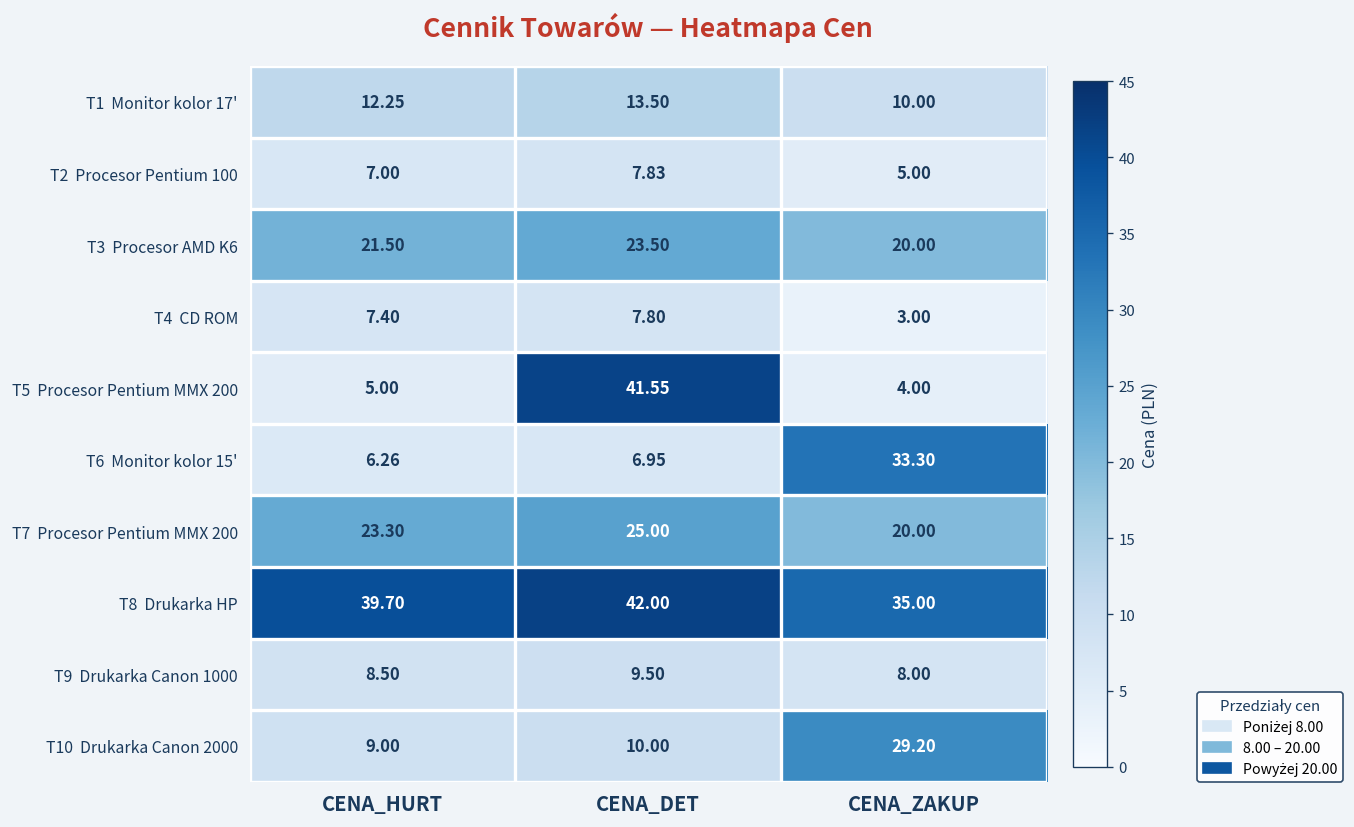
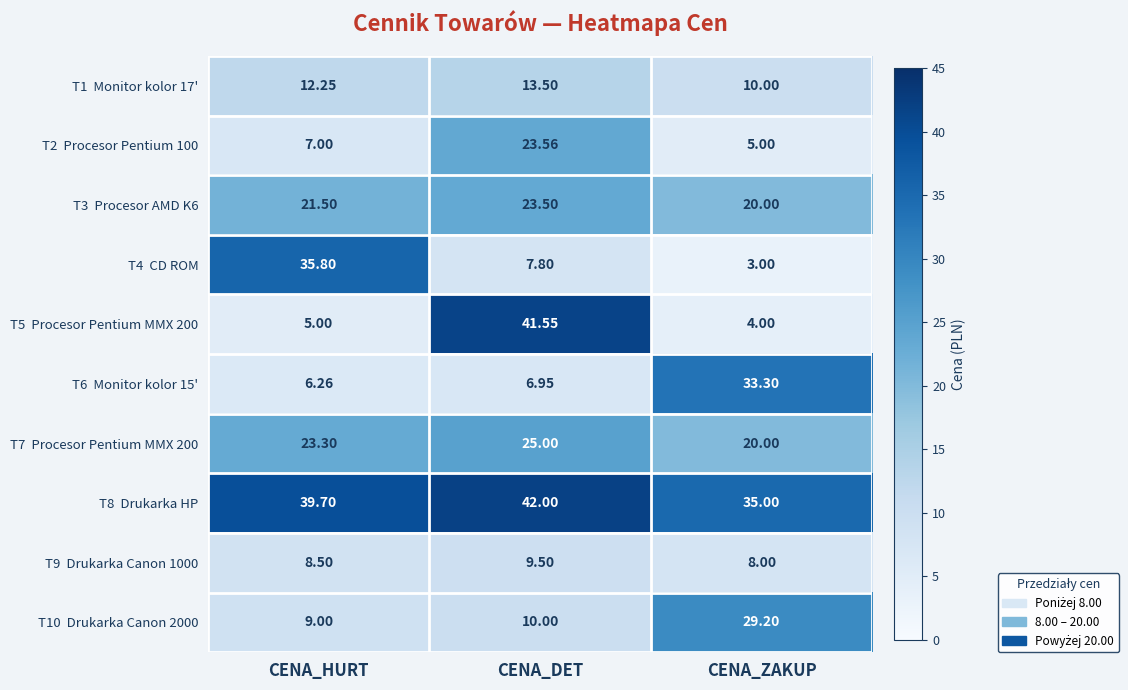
  {
    "T1 Monitor kolor 17'": {
      "CENA_HURT": 12.25,
      "CENA_DET": 13.50,
      "CENA_ZAKUP": 10.00
    },
    "T2 Procesor Pentium 100": {
      "CENA_HURT": 7.00,
-     "CENA_DET": 7.83,
+     "CENA_DET": 23.56,
      "CENA_ZAKUP": 5.00
    },
    "T3 Procesor AMD K6": {
      "CENA_HURT": 21.50,
      "CENA_DET": 23.50,
      "CENA_ZAKUP": 20.00
    },
    "T4 CD ROM": {
-     "CENA_HURT": 7.40,
+     "CENA_HURT": 35.80,
      "CENA_DET": 7.80,
      "CENA_ZAKUP": 3.00
    },
    "T5 Procesor Pentium MMX 200": {
      "CENA_HURT": 5.00,
      "CENA_DET": 41.55,
      "CENA_ZAKUP": 4.00
    },
    "T6 Monitor kolor 15'": {
      "CENA_HURT": 6.26,
      "CENA_DET": 6.95,
      "CENA_ZAKUP": 33.30
    },
    "T7 Procesor Pentium MMX 200": {
      "CENA_HURT": 23.30,
      "CENA_DET": 25.00,
      "CENA_ZAKUP": 20.00
    },
    "T8 Drukarka HP": {
      "CENA_HURT": 39.70,
      "CENA_DET": 42.00,
      "CENA_ZAKUP": 35.00
    },
    "T9 Drukarka Canon 1000": {
      "CENA_HURT": 8.50,
      "CENA_DET": 9.50,
      "CENA_ZAKUP": 8.00
    },
    "T10 Drukarka Canon 2000": {
      "CENA_HURT": 9.00,
      "CENA_DET": 10.00,
      "CENA_ZAKUP": 29.20
    }
  }
